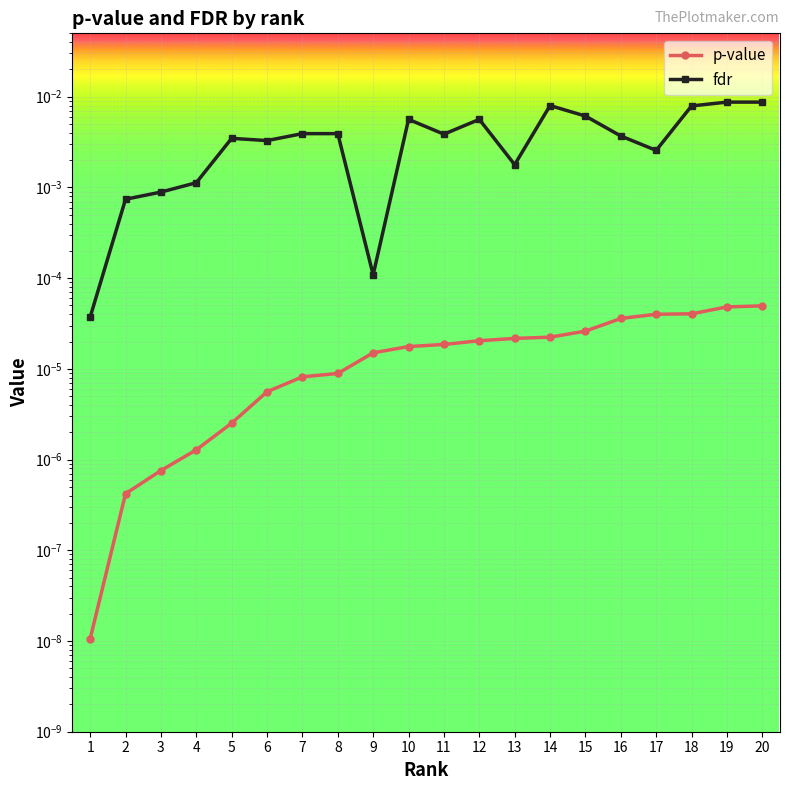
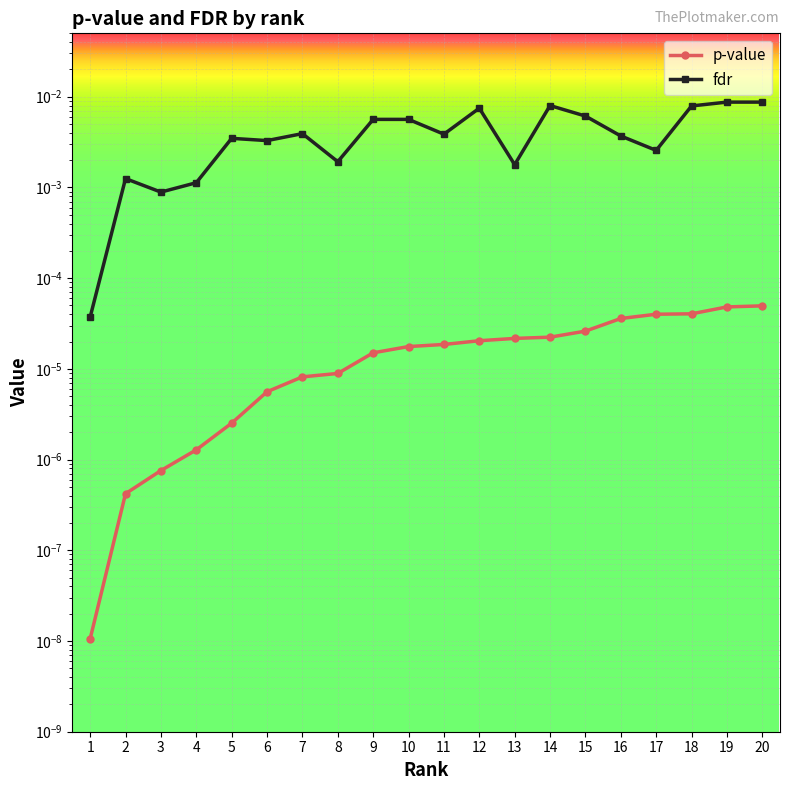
  {
    "p-value": {
      "1": 0.000000011,
      "2": 0.0000004,
      "3": 0.0000008,
      "4": 0.0000013,
      "5": 0.0000025,
      "6": 0.000006,
      "7": 0.000008,
      "8": 0.000009,
      "9": 0.000015,
      "10": 0.000018,
      "11": 0.000019,
      "12": 0.00002,
      "13": 0.000022,
      "14": 0.000022,
      "15": 0.000026,
      "16": 0.000036,
      "17": 0.00004,
      "18": 0.00004,
      "19": 0.00005,
      "20": 0.00005
    },
    "fdr": {
      "1": 0.000037,
-     "2": 0.0007,
+     "2": 0.0013,
      "3": 0.0009,
      "4": 0.0011,
      "5": 0.0035,
      "6": 0.0033,
      "7": 0.0039,
-     "8": 0.0039,
-     "9": 0.00011,
+     "8": 0.0019,
+     "9": 0.006,
      "10": 0.006,
      "11": 0.0039,
-     "12": 0.006,
+     "12": 0.007,
      "13": 0.0018,
      "14": 0.008,
      "15": 0.006,
      "16": 0.0037,
      "17": 0.0026,
      "18": 0.008,
      "19": 0.009,
      "20": 0.009
    }
  }
